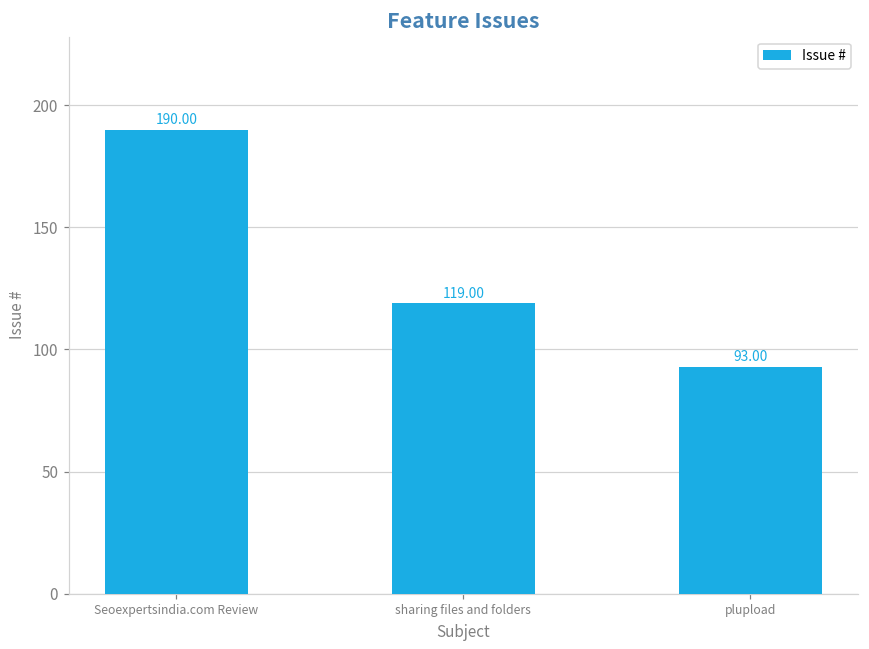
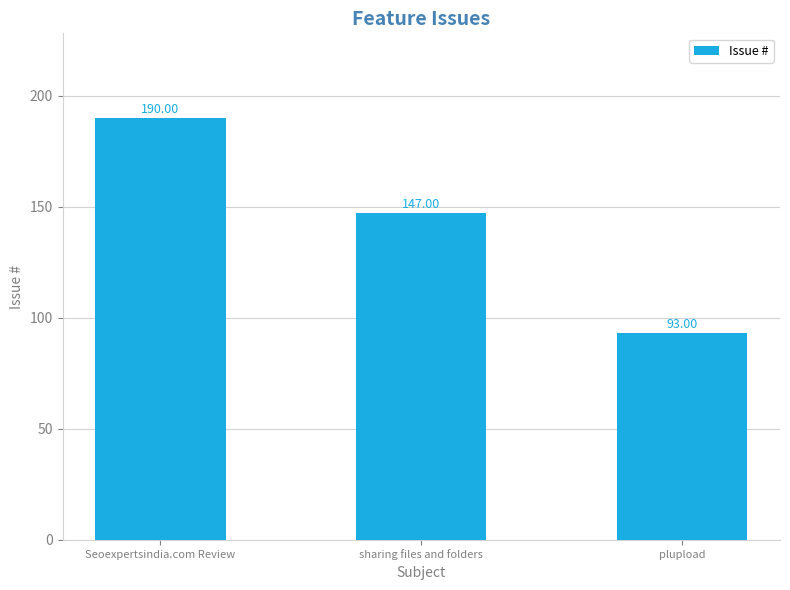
  {
    "Seoexpertsindia.com Review": 190.00,
-   "sharing files and folders": 119.00,
+   "sharing files and folders": 147.00,
    "plupload": 93.00
  }
